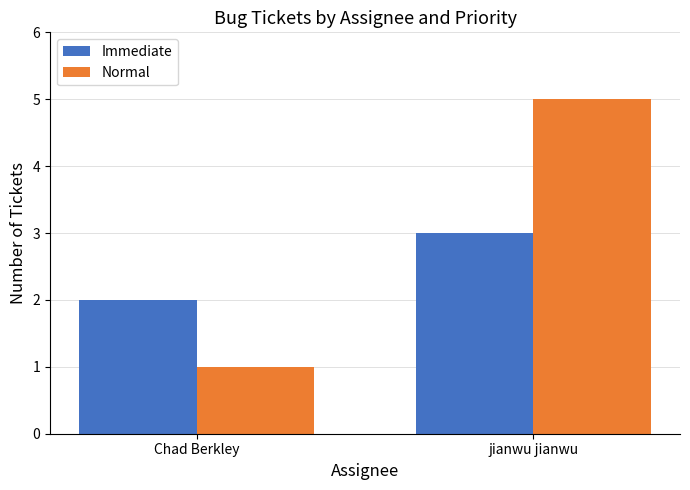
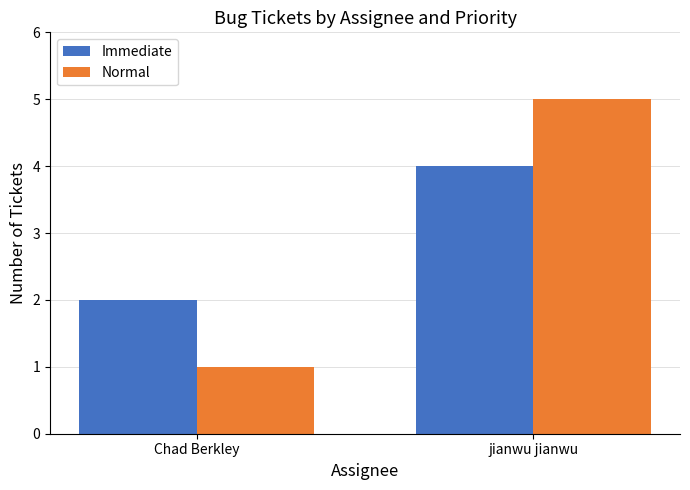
  {
    "Immediate": {
      "Chad Berkley": 2,
-     "jianwu jianwu": 3
+     "jianwu jianwu": 4
    },
    "Normal": {
      "Chad Berkley": 1,
      "jianwu jianwu": 5
    }
  }
